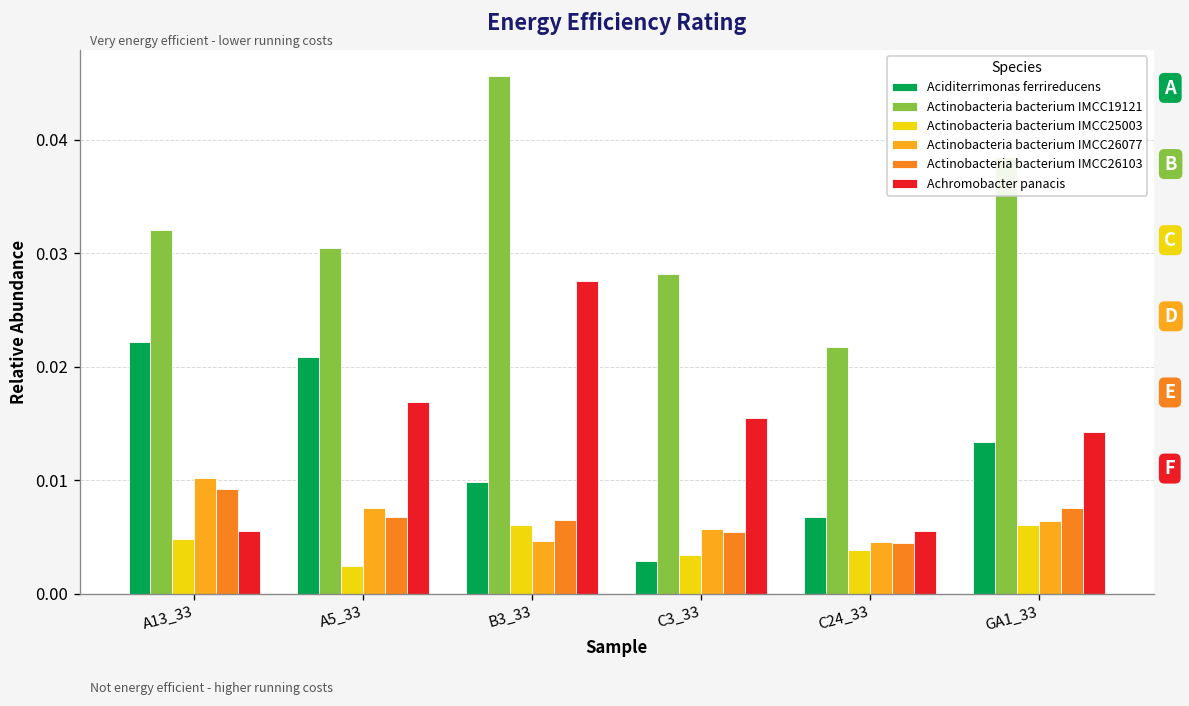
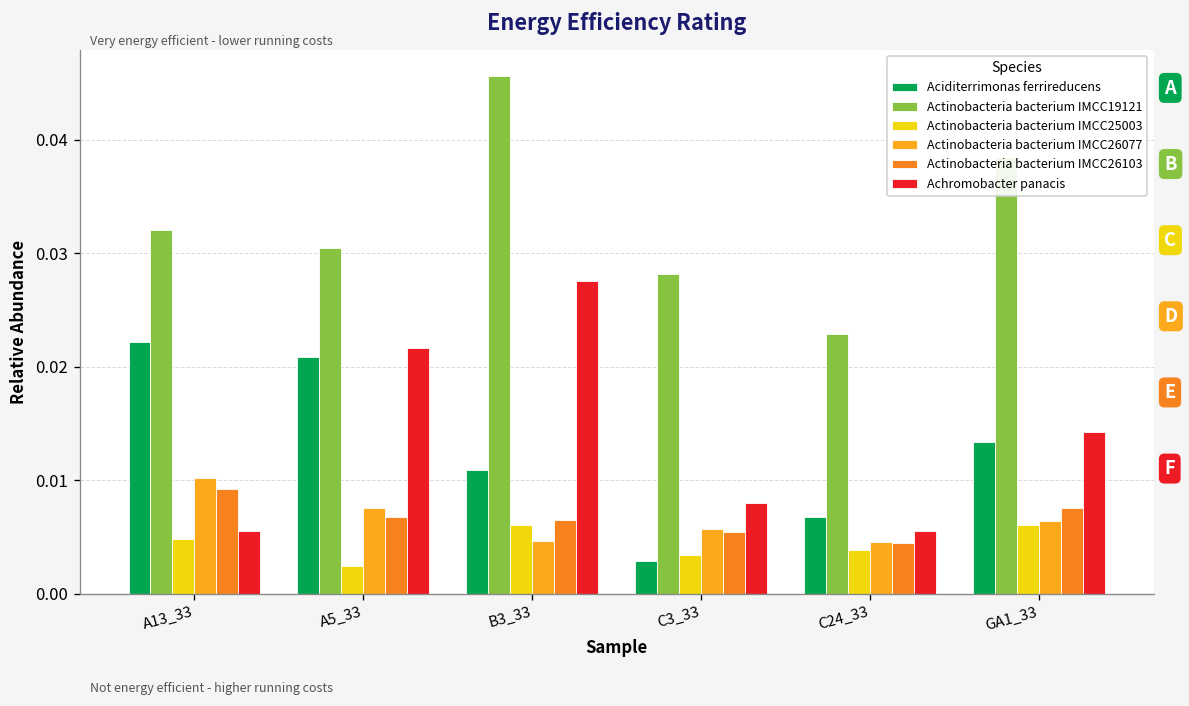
  {
    "Aciditerrimonas ferrireducens": {
      "A13_33": 0.022,
      "A5_33": 0.021,
-     "B3_33": 0.010,
+     "B3_33": 0.011,
      "C3_33": 0.003,
      "C24_33": 0.007,
      "GA1_33": 0.013
    },
    "Actinobacteria bacterium IMCC19121": {
      "A13_33": 0.032,
      "A5_33": 0.030,
      "B3_33": 0.046,
      "C3_33": 0.028,
-     "C24_33": 0.022
+     "C24_33": 0.023
    },
    "Achromobacter panacis": {
      "A13_33": 0.006,
-     "A5_33": 0.017,
+     "A5_33": 0.022,
      "B3_33": 0.028,
-     "C3_33": 0.016,
+     "C3_33": 0.008,
      "C24_33": 0.005,
      "GA1_33": 0.014
    }
  }
